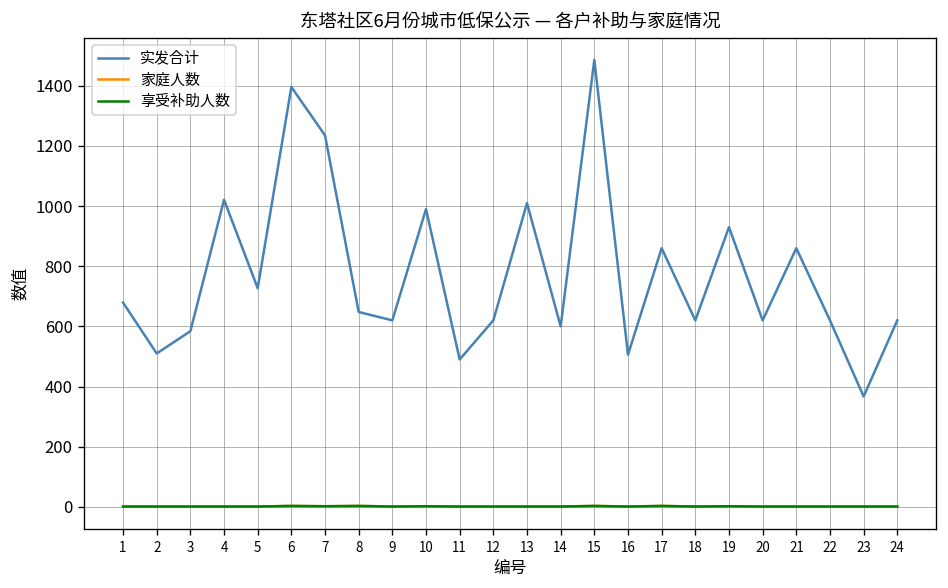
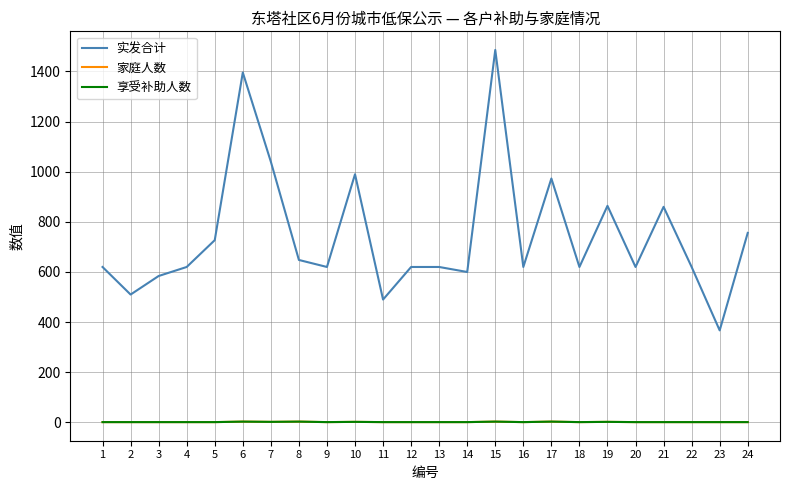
  {
    "实发合计": {
-     "1": 680,
+     "1": 620,
      "2": 510,
      "3": 580,
-     "4": 1020,
+     "4": 620,
      "5": 730,
      "6": 1400,
-     "7": 1240,
+     "7": 1040,
      "8": 650,
      "9": 620,
      "10": 990,
      "11": 490,
      "12": 620,
-     "13": 1010,
+     "13": 620,
      "14": 600,
      "15": 1490,
-     "16": 510,
-     "17": 860,
+     "16": 620,
+     "17": 970,
      "18": 620,
-     "19": 930,
+     "19": 860,
      "20": 620,
      "21": 860,
      "22": 620,
      "23": 370,
-     "24": 620
+     "24": 760
    },
    "享受补助人数": {
      "1": 0,
      "2": 0,
      "3": 0,
      "4": 0,
      "5": 0,
      "6": 0,
      "7": 0,
      "8": 0,
      "9": 0,
      "10": 0,
      "11": 0,
      "12": 0,
      "13": 0,
      "14": 0,
      "15": 0,
      "16": 0,
      "17": 0,
      "18": 0,
      "19": 0,
      "20": 0,
      "21": 0,
      "22": 0,
      "23": 0,
      "24": 0
    }
  }
